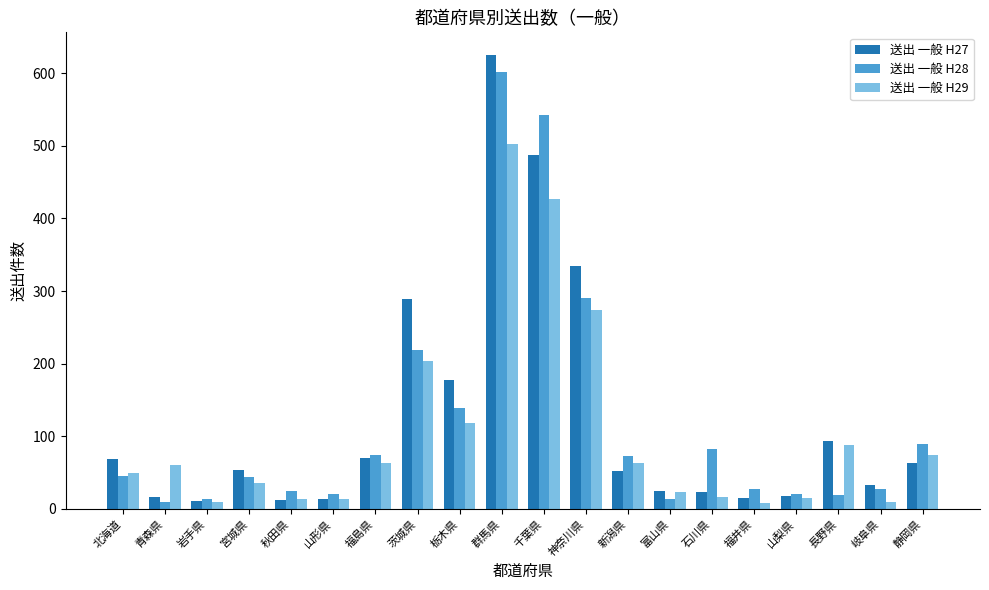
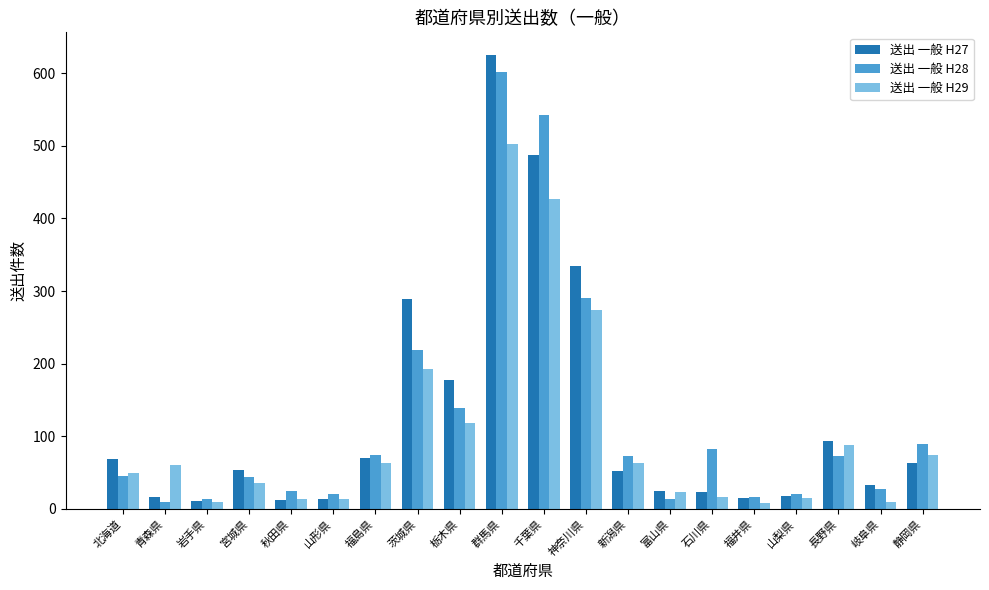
  {
    "送出 一般 H27": {
      "北海道": 70,
      "青森県": 20,
      "岩手県": 10,
      "宮城県": 50,
      "秋田県": 10,
      "山形県": 10,
      "福島県": 70,
      "茨城県": 290,
      "栃木県": 180,
      "群馬県": 630,
      "千葉県": 490,
      "神奈川県": 340,
      "新潟県": 50,
      "富山県": 30,
      "石川県": 20,
      "福井県": 20,
      "山梨県": 20,
      "長野県": 90,
      "岐阜県": 30,
      "静岡県": 60
    },
    "送出 一般 H28": {
      "北海道": 50,
      "青森県": 10,
      "岩手県": 10,
      "宮城県": 40,
      "秋田県": 30,
      "山形県": 20,
      "福島県": 70,
      "茨城県": 220,
      "栃木県": 140,
      "群馬県": 600,
      "千葉県": 540,
      "神奈川県": 290,
      "新潟県": 70,
      "富山県": 10,
      "石川県": 80,
-     "福井県": 30,
+     "福井県": 20,
      "山梨県": 20,
-     "長野県": 20,
+     "長野県": 70,
      "岐阜県": 30,
      "静岡県": 90
    },
    "送出 一般 H29": {
      "北海道": 50,
      "青森県": 60,
      "岩手県": 10,
      "宮城県": 40,
      "秋田県": 10,
      "山形県": 10,
      "福島県": 60,
-     "茨城県": 200,
+     "茨城県": 190,
      "栃木県": 120,
      "群馬県": 500,
      "千葉県": 430,
      "神奈川県": 270,
      "新潟県": 60,
      "富山県": 20,
      "石川県": 20,
      "福井県": 10,
      "山梨県": 20,
      "長野県": 90,
      "岐阜県": 10,
      "静岡県": 70
    }
  }
